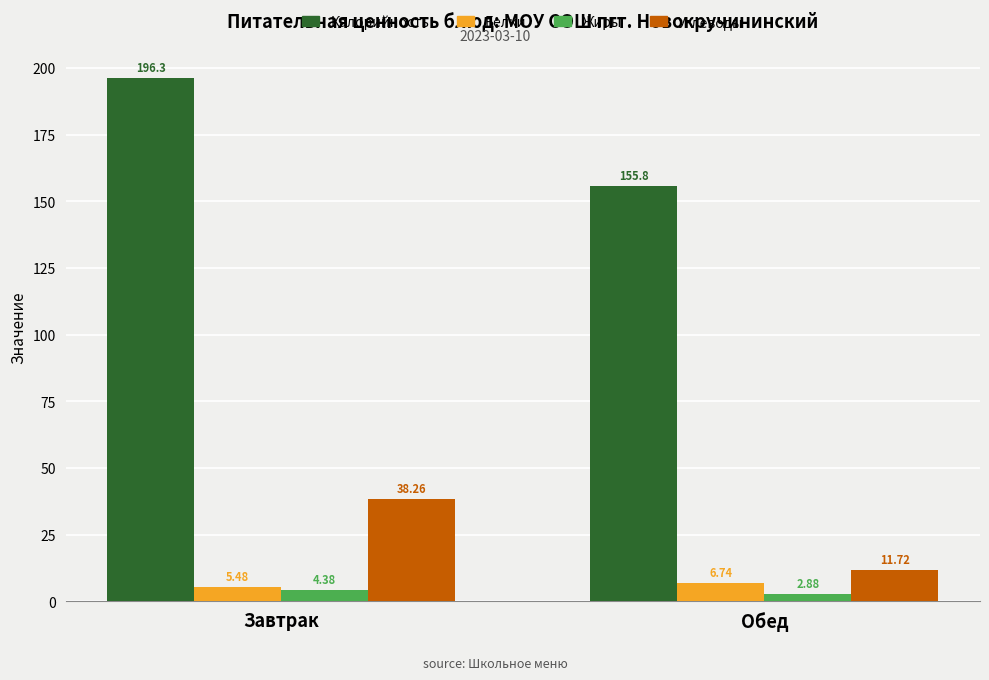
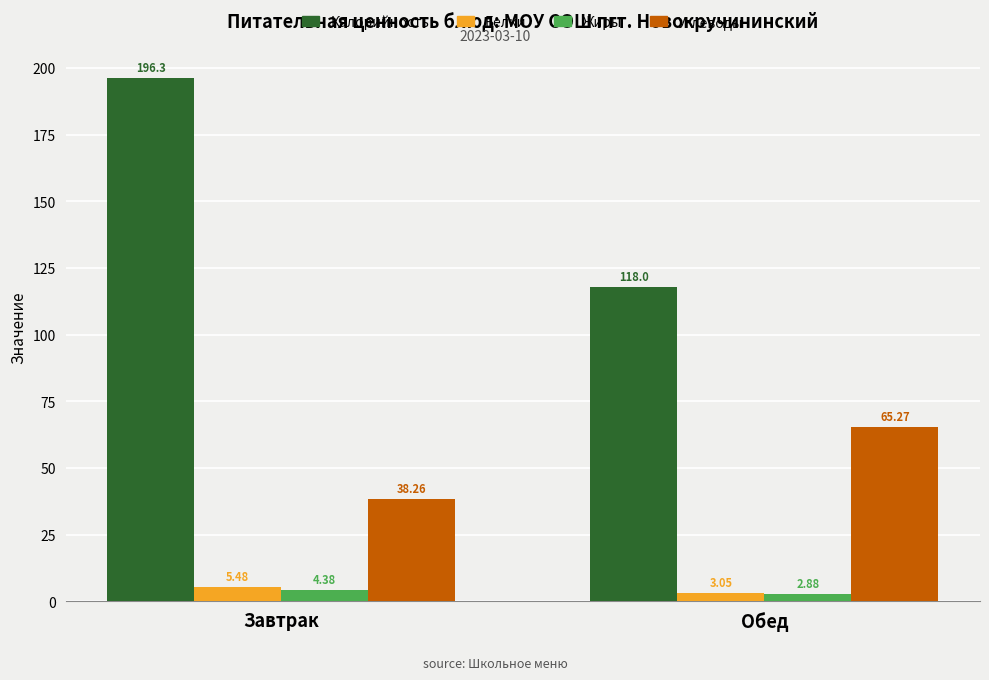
  {
    "Калорийность": {
      "Завтрак": 196.3,
-     "Обед": 155.8
+     "Обед": 118.0
    },
    "Белки": {
      "Завтрак": 5.48,
-     "Обед": 6.74
+     "Обед": 3.05
    },
    "Жиры": {
      "Завтрак": 4.38,
      "Обед": 2.88
    },
    "Углеводы": {
      "Завтрак": 38.26,
-     "Обед": 11.72
+     "Обед": 65.27
    }
  }
